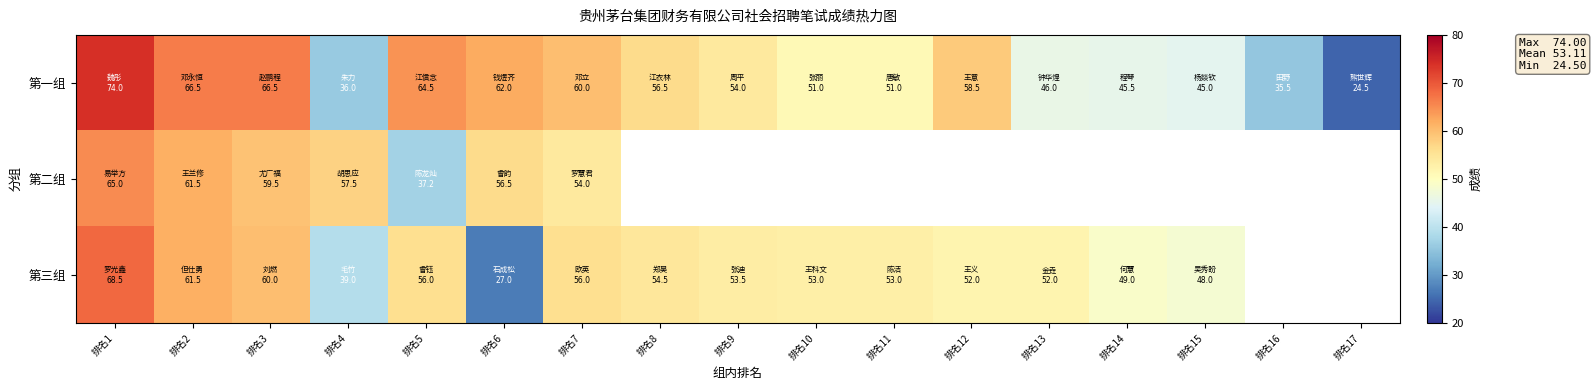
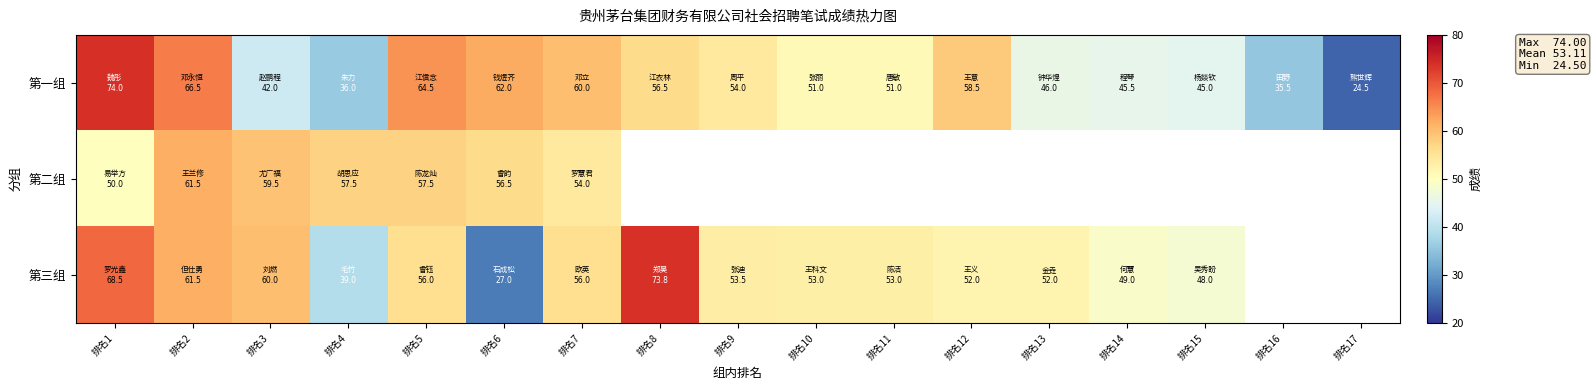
  {
    "第一组": {
      "排名1": 74.0,
      "排名2": 66.5,
-     "排名3": 66.5,
+     "排名3": 42.0,
      "排名4": 36.0,
      "排名5": 64.5,
      "排名6": 62.0,
      "排名7": 60.0,
      "排名8": 56.5,
      "排名9": 54.0,
      "排名10": 51.0,
      "排名11": 51.0,
      "排名12": 58.5,
      "排名13": 46.0,
      "排名14": 45.5,
      "排名15": 45.0,
      "排名16": 35.5,
      "排名17": 24.5
    },
    "第二组": {
-     "排名1": 65.0,
+     "排名1": 50.0,
      "排名2": 61.5,
      "排名3": 59.5,
      "排名4": 57.5,
-     "排名5": 37.2,
+     "排名5": 57.5,
      "排名6": 56.5,
      "排名7": 54.0
    },
    "第三组": {
      "排名1": 68.5,
      "排名2": 61.5,
      "排名3": 60.0,
      "排名4": 39.0,
      "排名5": 56.0,
      "排名6": 27.0,
      "排名7": 56.0,
-     "排名8": 54.5,
+     "排名8": 73.8,
      "排名9": 53.5,
      "排名10": 53.0,
      "排名11": 53.0,
      "排名12": 52.0,
      "排名13": 52.0,
      "排名14": 49.0,
      "排名15": 48.0
    }
  }
